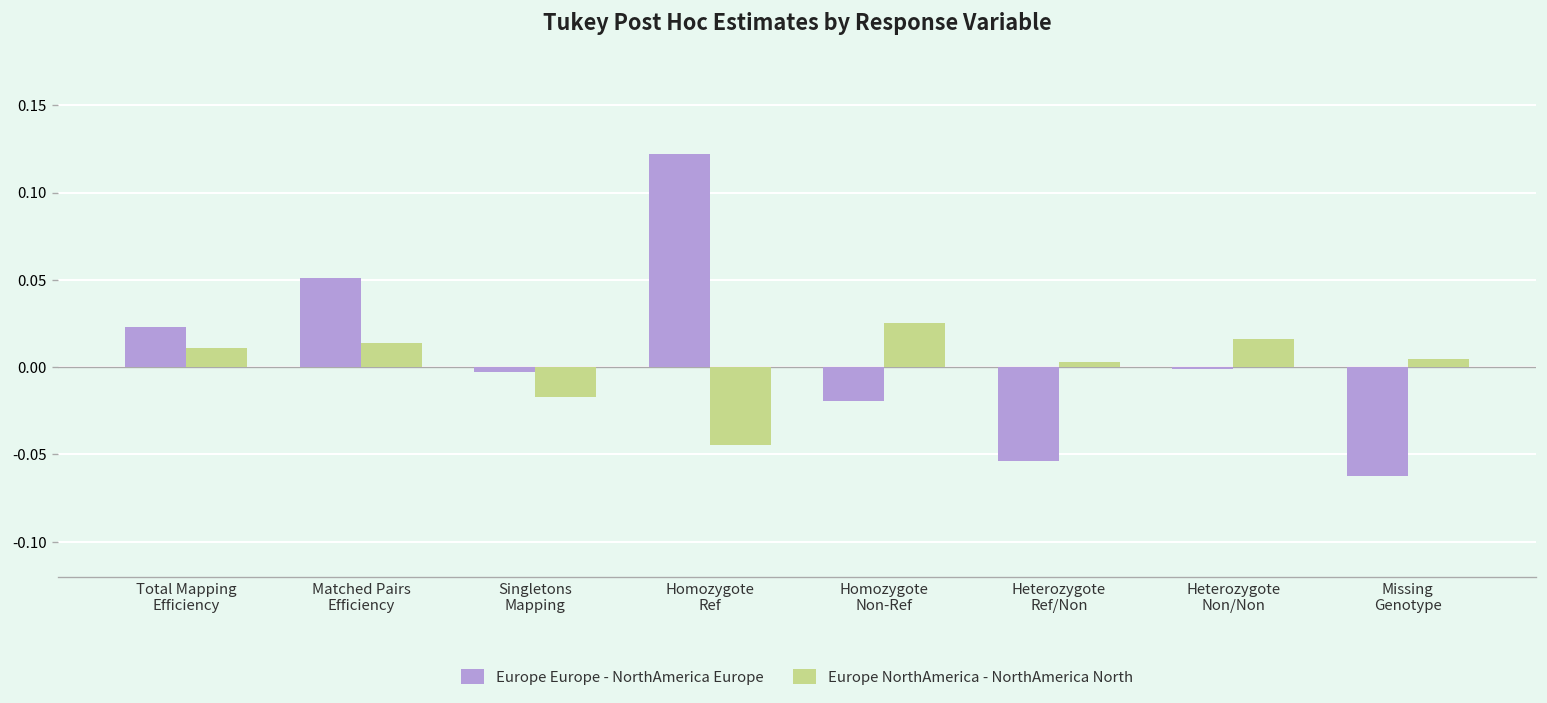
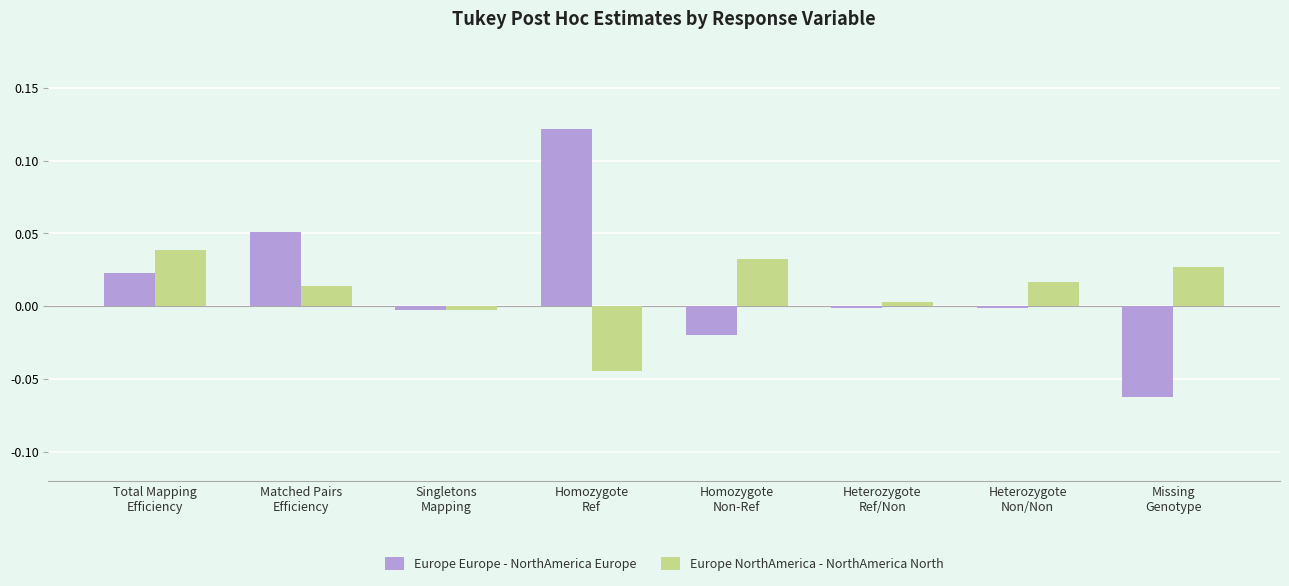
  {
    "Europe Europe - NorthAmerica Europe": {
      "Total Mapping Efficiency": 0.023,
      "Matched Pairs Efficiency": 0.051,
      "Singletons Mapping": -0.003,
      "Homozygote Ref": 0.122,
      "Homozygote Non-Ref": -0.020,
-     "Heterozygote Ref/Non": -0.054,
+     "Heterozygote Ref/Non": -0.001,
      "Missing Genotype": -0.062
    },
    "Europe NorthAmerica - NorthAmerica North": {
-     "Total Mapping Efficiency": 0.011,
+     "Total Mapping Efficiency": 0.039,
      "Matched Pairs Efficiency": 0.014,
-     "Singletons Mapping": -0.017,
+     "Singletons Mapping": -0.002,
      "Homozygote Ref": -0.044,
-     "Homozygote Non-Ref": 0.025,
+     "Homozygote Non-Ref": 0.032,
      "Heterozygote Ref/Non": 0.003,
      "Heterozygote Non/Non": 0.016,
-     "Missing Genotype": 0.005
+     "Missing Genotype": 0.027
    }
  }
